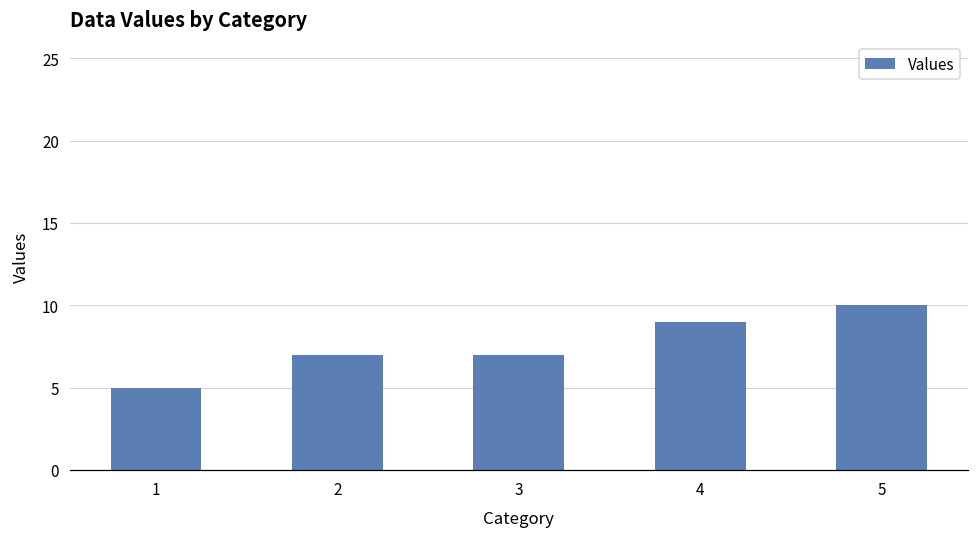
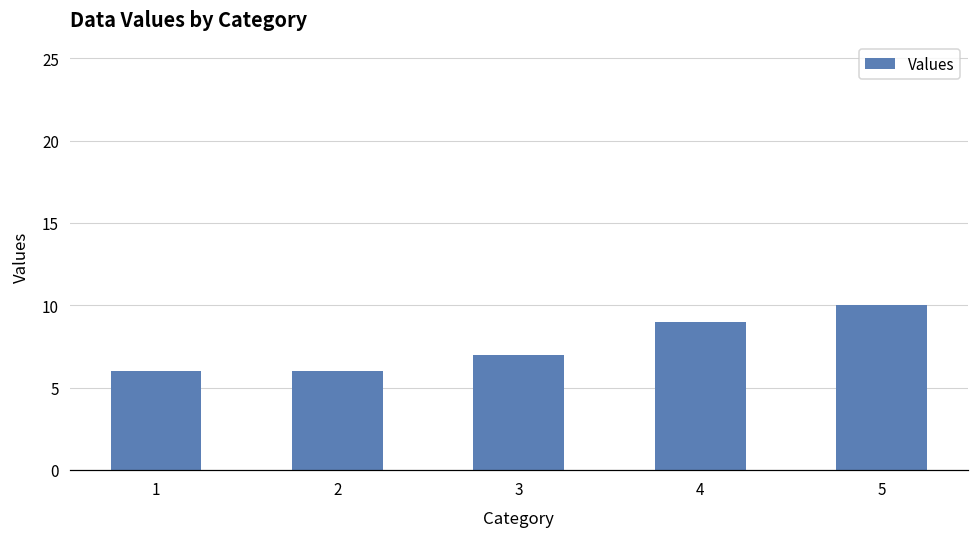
  {
-   "1": 5,
-   "2": 7,
+   "1": 6,
+   "2": 6,
    "3": 7,
    "4": 9,
    "5": 10
  }
